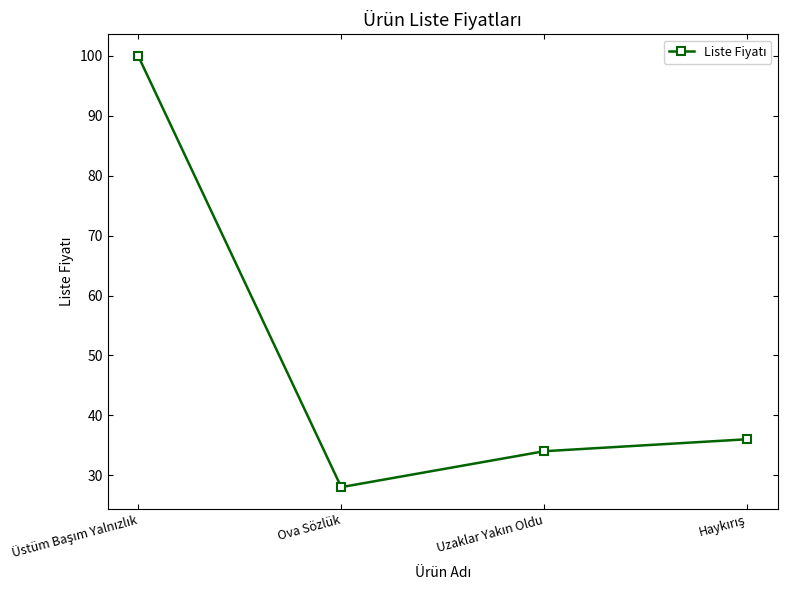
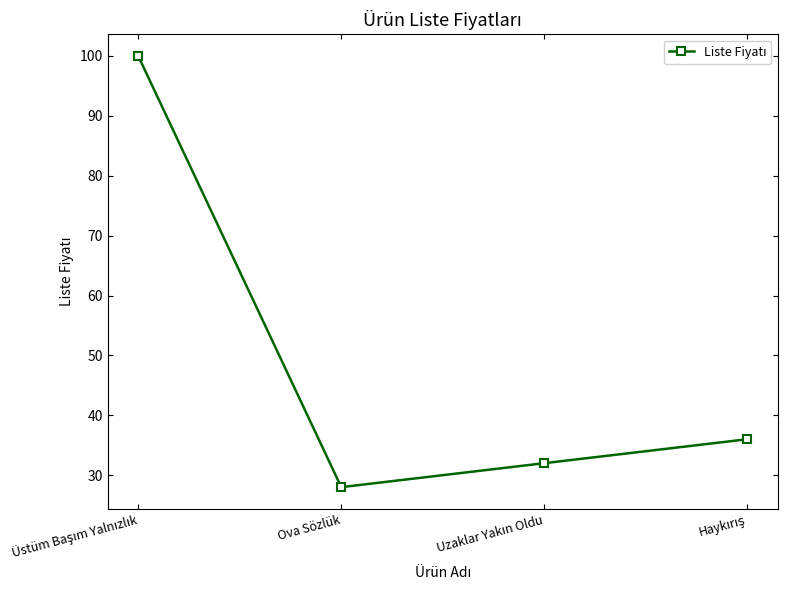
  {
    "Üstüm Başım Yalnızlık": 100,
    "Ova Sözlük": 28,
-   "Uzaklar Yakın Oldu": 34,
+   "Uzaklar Yakın Oldu": 32,
    "Haykırış": 36
  }
